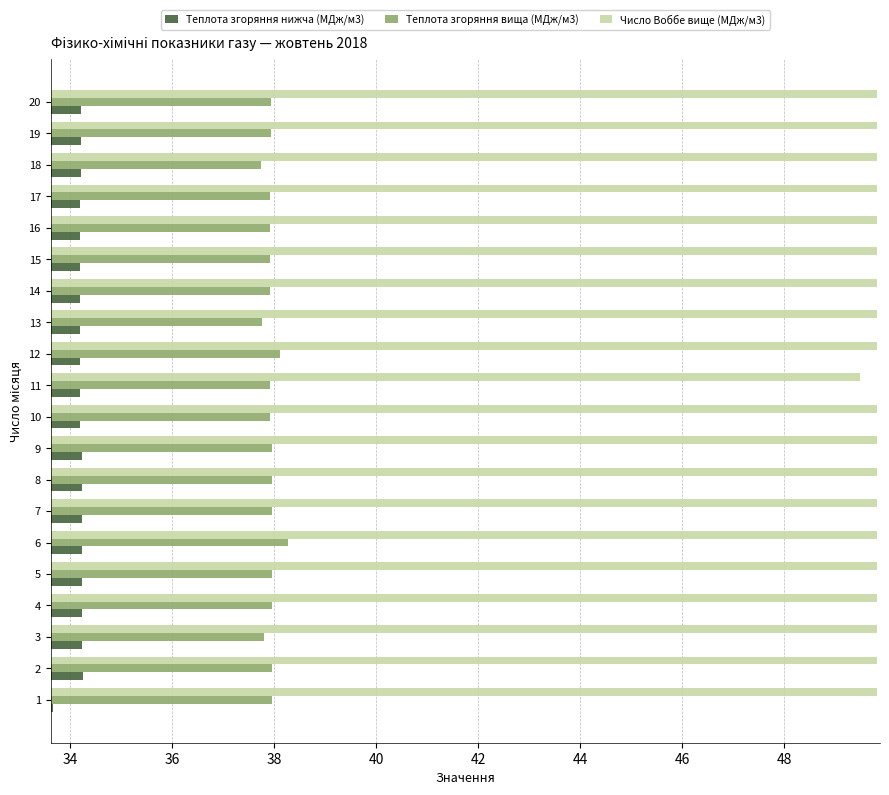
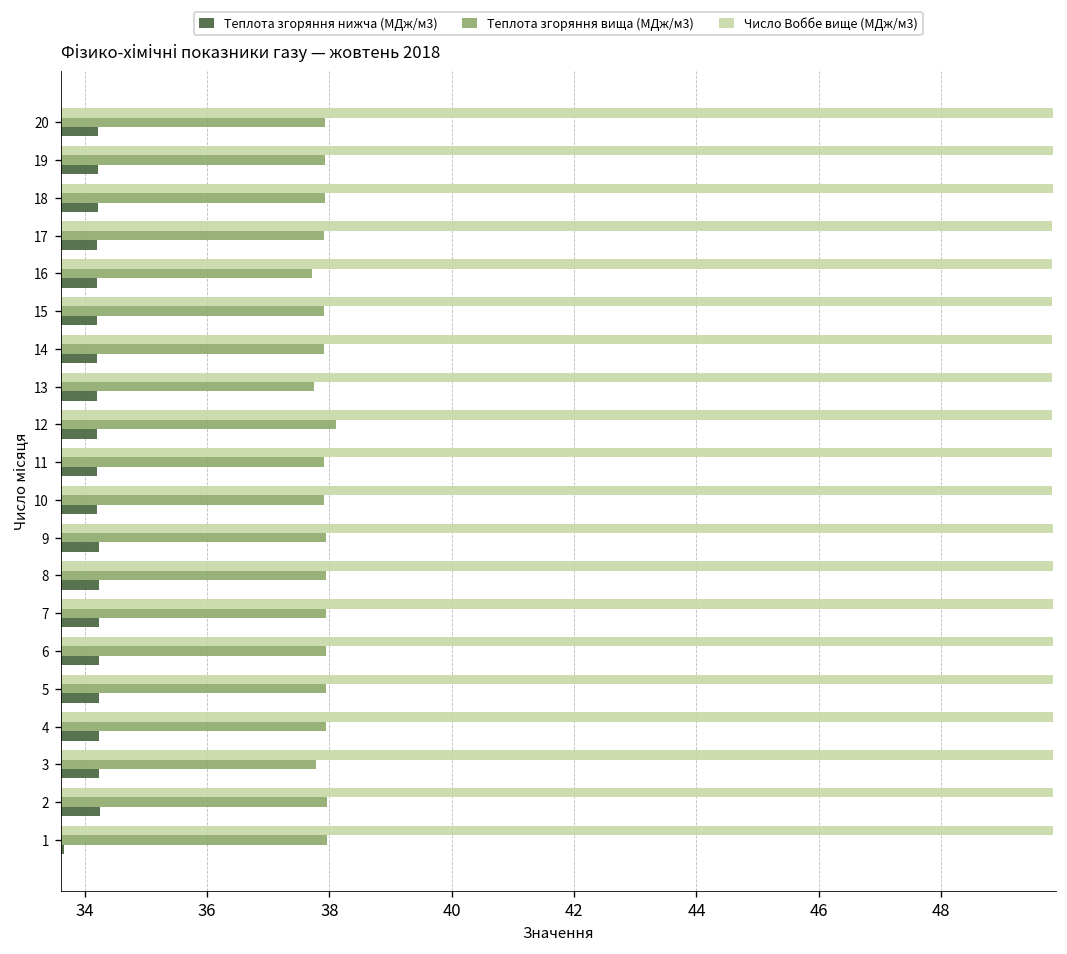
  {
    "Теплота згоряння нижча (МДж/м3)": {
      "20": 34.2,
      "19": 34.2,
      "18": 34.2,
      "17": 34.2,
      "16": 34.2,
      "15": 34.2,
      "14": 34.2,
      "13": 34.2,
      "12": 34.2,
      "11": 34.2,
      "10": 34.2,
      "9": 34.2,
      "8": 34.2,
      "7": 34.2,
      "6": 34.2,
      "5": 34.2,
      "4": 34.2,
      "3": 34.2,
      "2": 34.2,
      "1": 33.7
    },
    "Теплота згоряння вища (МДж/м3)": {
      "20": 37.9,
      "19": 37.9,
-     "18": 37.7,
+     "18": 37.9,
      "17": 37.9,
-     "16": 37.9,
+     "16": 37.7,
      "15": 37.9,
      "14": 37.9,
      "13": 37.8,
      "12": 38.1,
      "11": 37.9,
      "10": 37.9,
      "9": 37.9,
      "8": 37.9,
      "7": 37.9,
-     "6": 38.3,
+     "6": 37.9,
      "5": 37.9,
      "4": 37.9,
      "3": 37.8,
      "2": 38.0,
      "1": 38.0
    },
    "Число Воббе вище (МДж/м3)": {
      "20": 49.8,
      "19": 49.8,
      "18": 49.8,
      "17": 49.8,
      "16": 49.8,
      "15": 49.8,
      "14": 49.8,
      "13": 49.8,
      "12": 49.8,
-     "11": 49.5,
+     "11": 49.8,
      "10": 49.8,
      "9": 49.8,
      "8": 49.8,
      "7": 49.8,
      "6": 49.8,
      "5": 49.8,
      "4": 49.8,
      "3": 49.8,
      "2": 49.8,
      "1": 49.8
    }
  }
